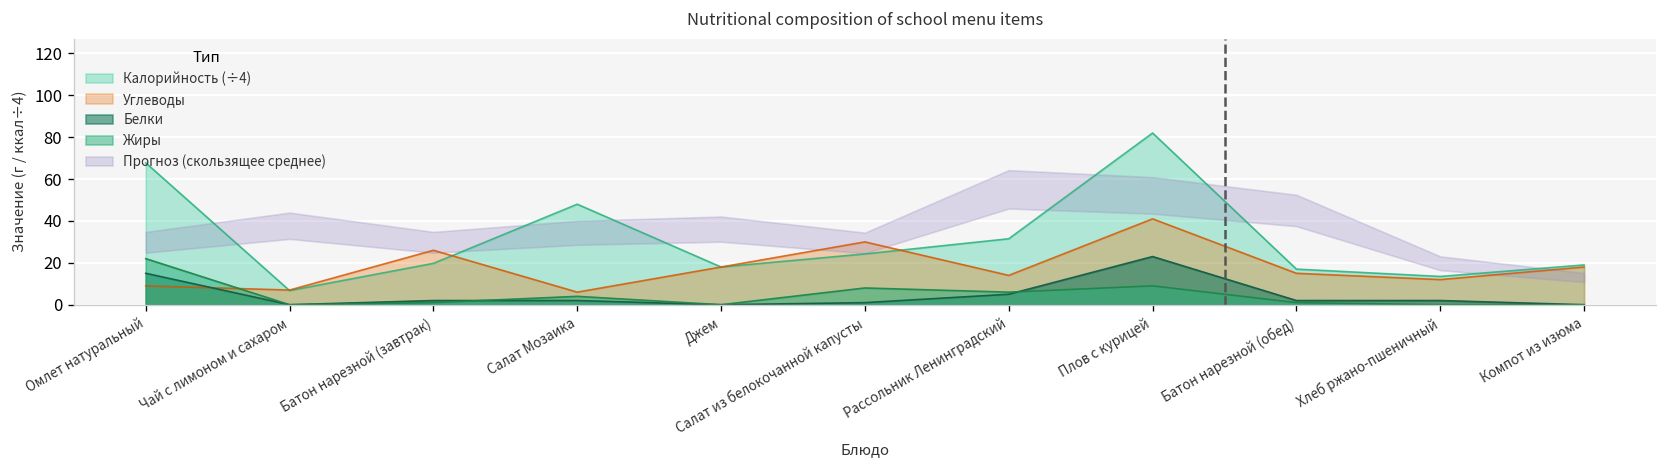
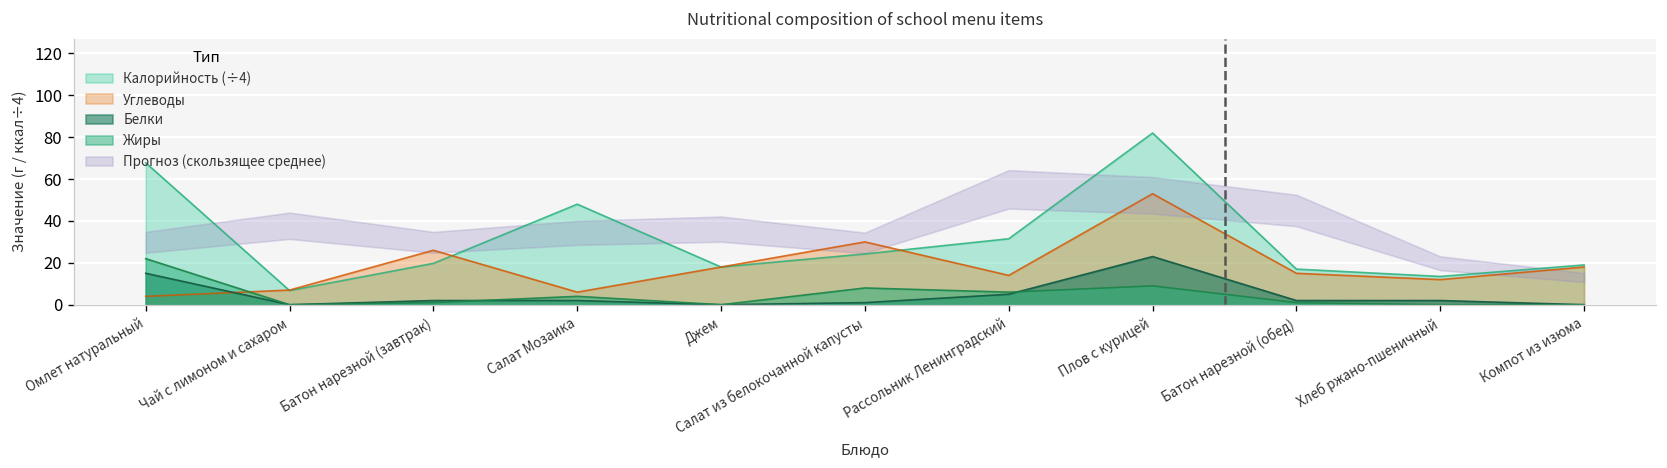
  {
    "Углеводы": {
-     "Омлет натуральный": 9,
+     "Омлет натуральный": 4,
      "Батон нарезной (завтрак)": 26,
      "Салат Мозаика": 6,
      "Салат из белокочанной капусты": 30,
      "Рассольник Ленинградский": 14,
-     "Плов с курицей": 41,
+     "Плов с курицей": 53,
      "Батон нарезной (обед)": 15,
      "Хлеб ржано-пшеничный": 12
    }
  }
